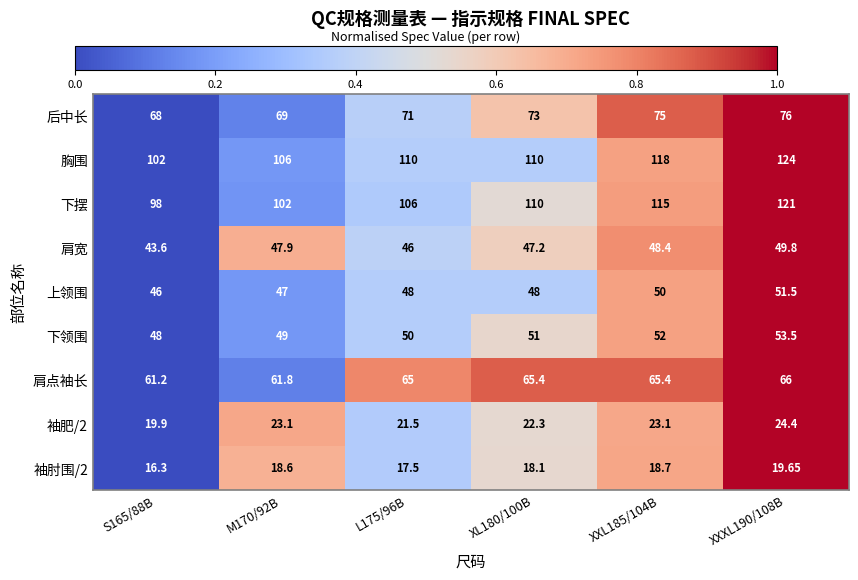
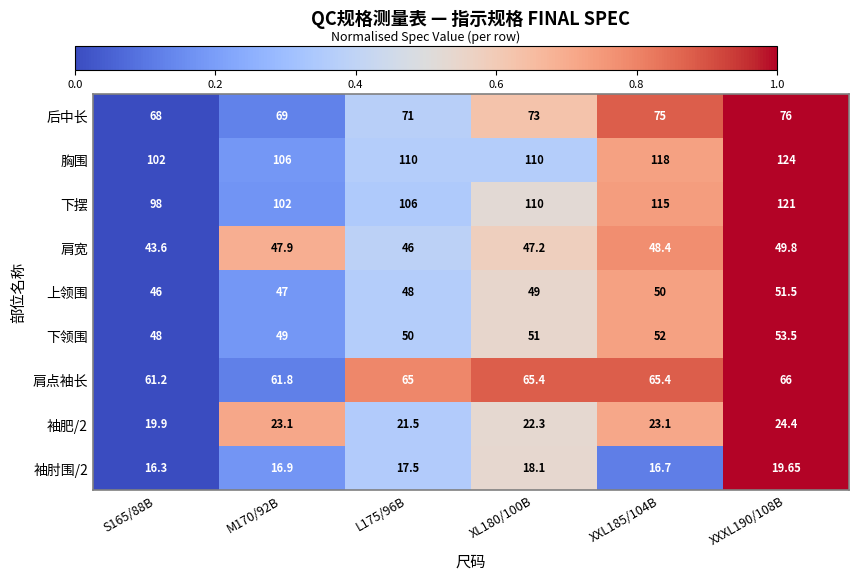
  {
    "后中长": {
      "S165/88B": 68,
      "M170/92B": 69,
      "L175/96B": 71,
      "XL180/100B": 73,
      "XXL185/104B": 75,
      "XXXL190/108B": 76
    },
    "胸围": {
      "S165/88B": 102,
      "M170/92B": 106,
      "L175/96B": 110,
      "XL180/100B": 110,
      "XXL185/104B": 118,
      "XXXL190/108B": 124
    },
    "下摆": {
      "S165/88B": 98,
      "M170/92B": 102,
      "L175/96B": 106,
      "XL180/100B": 110,
      "XXL185/104B": 115,
      "XXXL190/108B": 121
    },
    "肩宽": {
      "S165/88B": 43.6,
      "M170/92B": 47.9,
      "L175/96B": 46,
      "XL180/100B": 47.2,
      "XXL185/104B": 48.4,
      "XXXL190/108B": 49.8
    },
    "上领围": {
      "S165/88B": 46,
      "M170/92B": 47,
      "L175/96B": 48,
-     "XL180/100B": 48,
+     "XL180/100B": 49,
      "XXL185/104B": 50,
      "XXXL190/108B": 51.5
    },
    "下领围": {
      "S165/88B": 48,
      "M170/92B": 49,
      "L175/96B": 50,
      "XL180/100B": 51,
      "XXL185/104B": 52,
      "XXXL190/108B": 53.5
    },
    "肩点袖长": {
      "S165/88B": 61.2,
      "M170/92B": 61.8,
      "L175/96B": 65,
      "XL180/100B": 65.4,
      "XXL185/104B": 65.4,
      "XXXL190/108B": 66
    },
    "袖肥/2": {
      "S165/88B": 19.9,
      "M170/92B": 23.1,
      "L175/96B": 21.5,
      "XL180/100B": 22.3,
      "XXL185/104B": 23.1,
      "XXXL190/108B": 24.4
    },
    "袖肘围/2": {
      "S165/88B": 16.3,
-     "M170/92B": 18.6,
+     "M170/92B": 16.9,
      "L175/96B": 17.5,
      "XL180/100B": 18.1,
-     "XXL185/104B": 18.7,
+     "XXL185/104B": 16.7,
      "XXXL190/108B": 19.65
    }
  }
